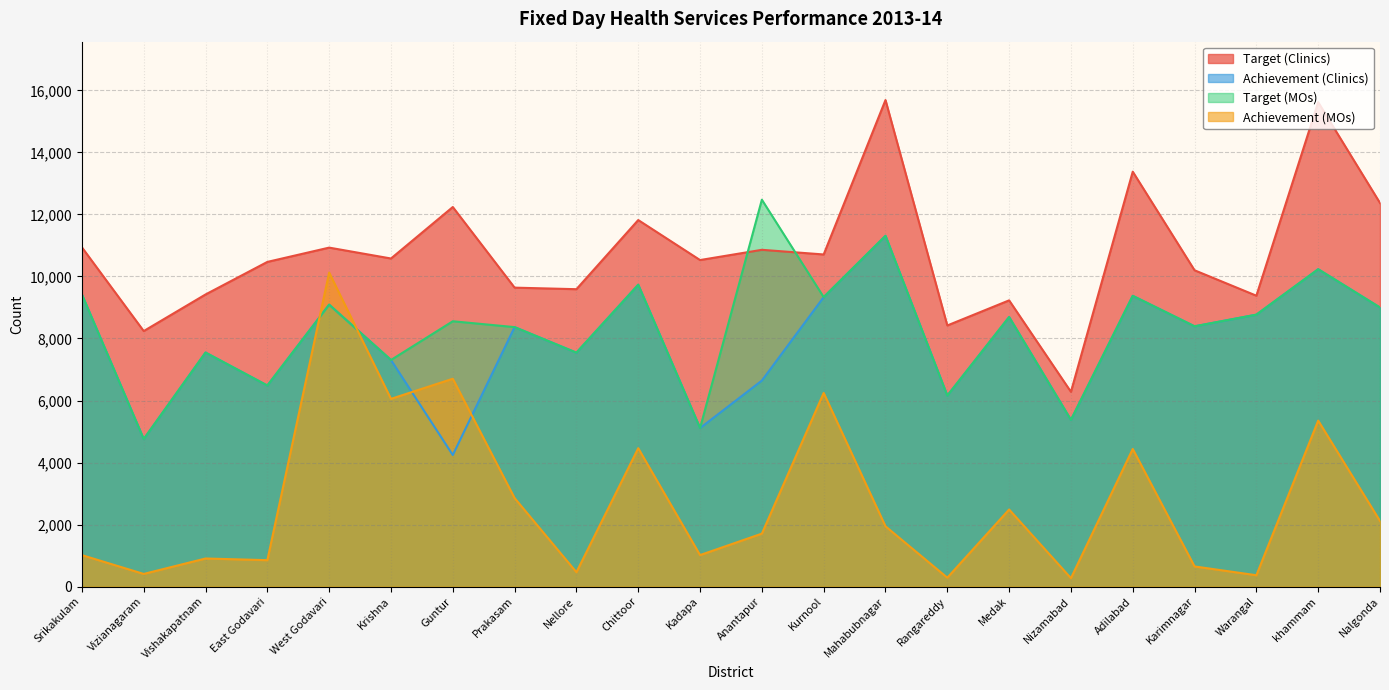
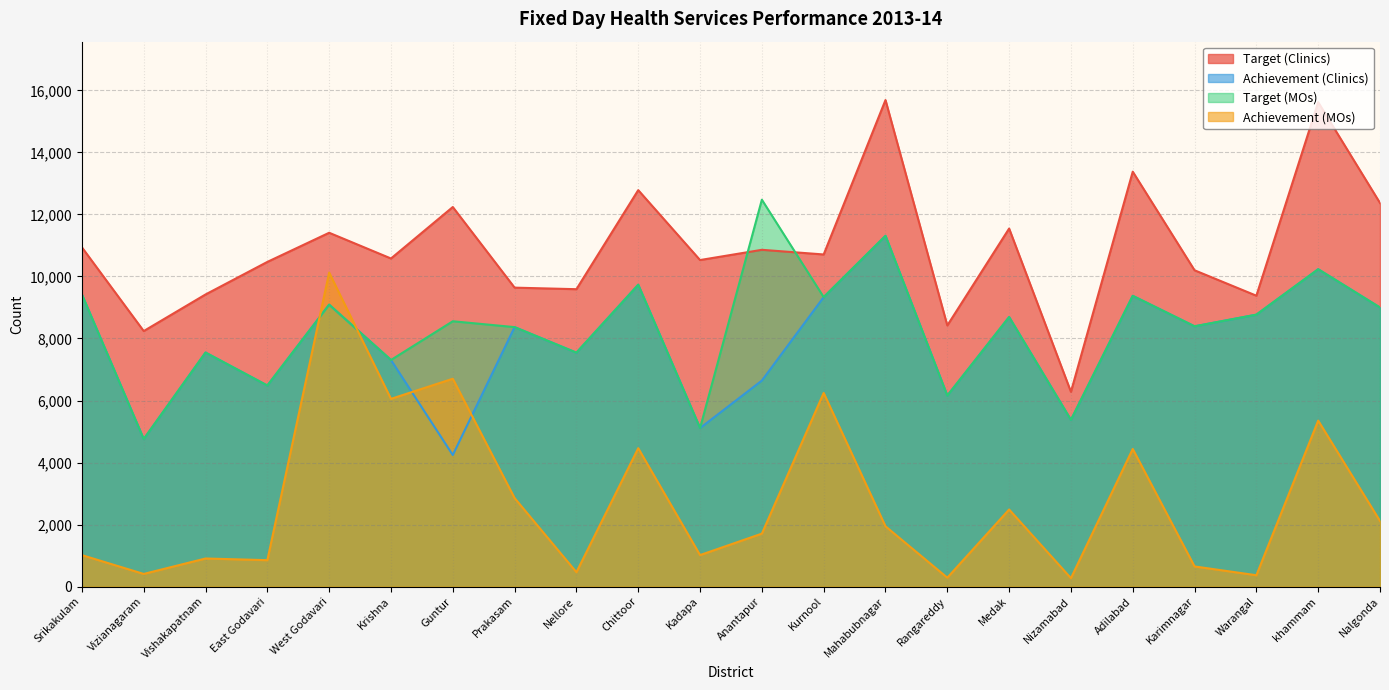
  {
    "Target (Clinics)": {
      "Srikakulam": "10,900",
      "Vizianagaram": "8,200",
      "Vishakapatnam": "9,400",
      "East Godavari": "10,500",
-     "West Godavari": "10,900",
+     "West Godavari": "11,400",
      "Krishna": "10,600",
      "Guntur": "12,200",
      "Prakasam": "9,600",
      "Nellore": "9,600",
-     "Chittoor": "11,800",
+     "Chittoor": "12,800",
      "Kadapa": "10,500",
      "Anantapur": "10,900",
      "Kurnool": "10,700",
      "Mahabubnagar": "15,700",
      "Rangareddy": "8,400",
-     "Medak": "9,200",
+     "Medak": "11,500",
      "Nizamabad": "6,300",
      "Adilabad": "13,400",
      "Karimnagar": "10,200",
      "Warangal": "9,400",
      "Nalgonda": "12,400"
    },
    "Achievement (Clinics)": {
      "Guntur": "4,200",
      "Anantapur": "6,600"
    },
    "Target (MOs)": {
      "Guntur": "8,600",
      "Anantapur": "12,500"
    },
    "Achievement (MOs)": {
      "Srikakulam": "1,000",
      "Vizianagaram": "400",
      "Vishakapatnam": "900",
      "East Godavari": "900",
      "West Godavari": "10,100",
      "Krishna": "6,100",
      "Guntur": "6,700",
      "Prakasam": "2,900",
      "Nellore": "500",
      "Chittoor": "4,500",
      "Kadapa": "1,000",
      "Anantapur": "1,700",
      "Kurnool": "6,200",
      "Mahabubnagar": "1,900",
      "Rangareddy": "300",
      "Medak": "2,500",
      "Nizamabad": "300",
      "Adilabad": "4,400",
      "Karimnagar": "600",
      "Warangal": "400",
      "khammam": "5,400",
      "Nalgonda": "2,100"
    }
  }
